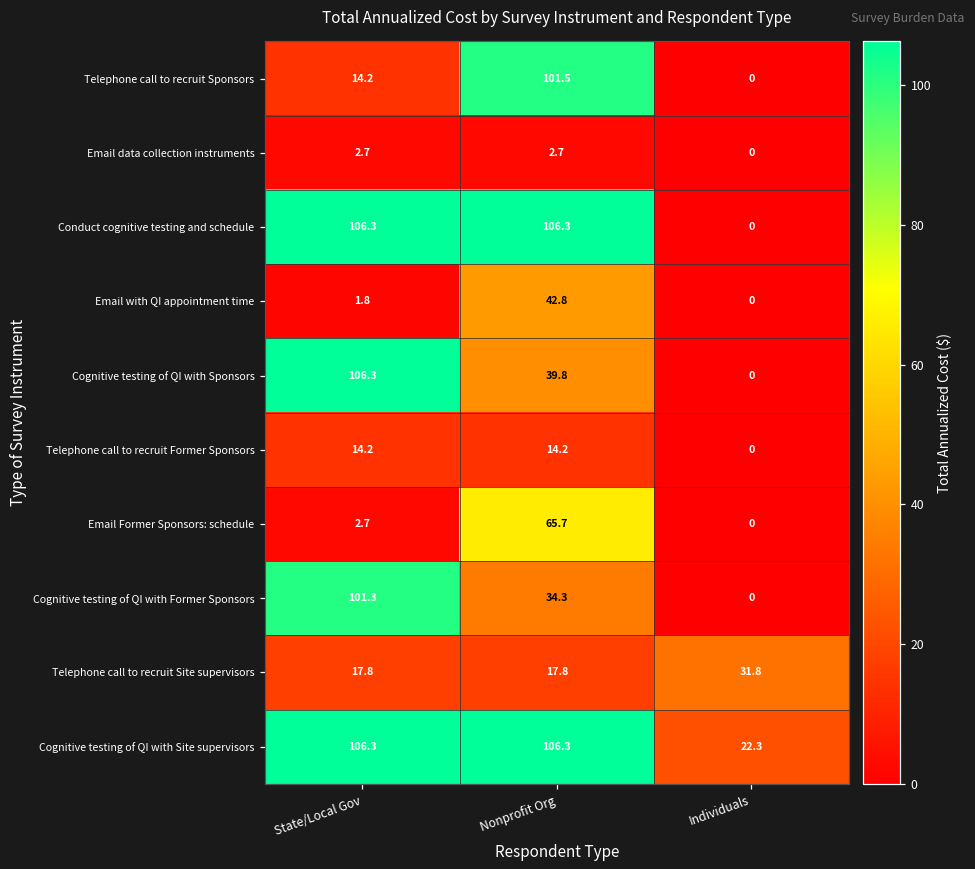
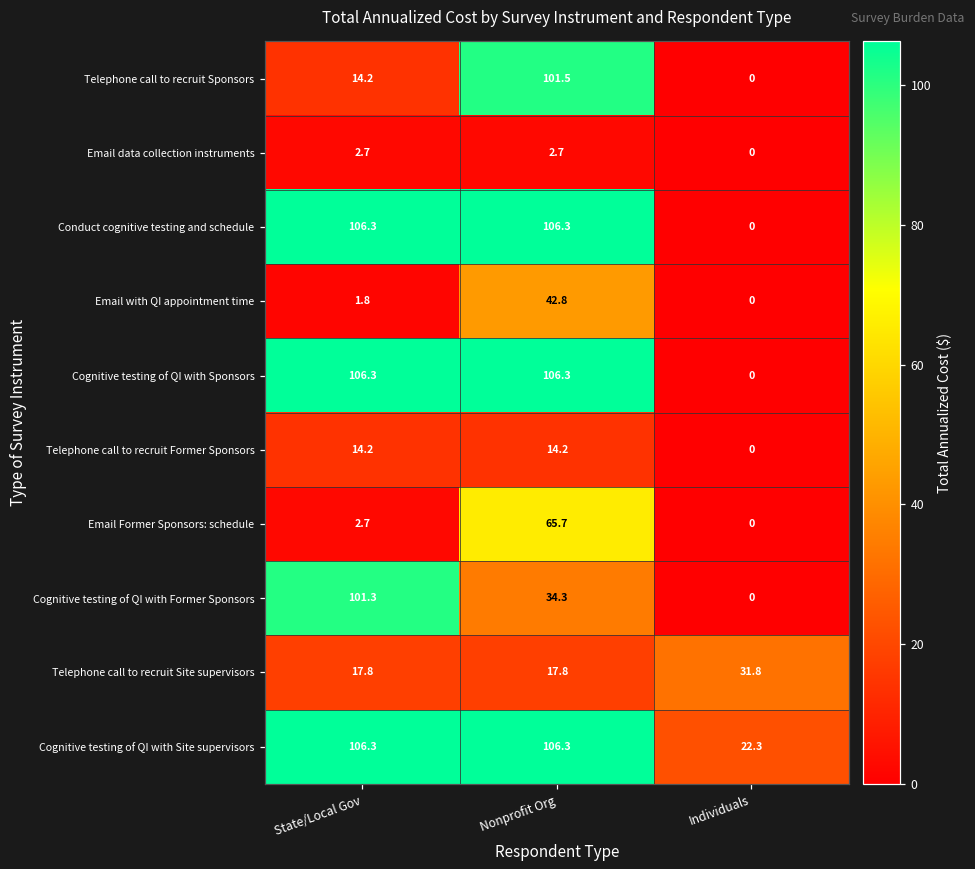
  {
    "Telephone call to recruit Sponsors": {
      "State/Local Gov": 14.2,
      "Nonprofit Org": 101.5,
      "Individuals": 0
    },
    "Email data collection instruments": {
      "State/Local Gov": 2.7,
      "Nonprofit Org": 2.7,
      "Individuals": 0
    },
    "Conduct cognitive testing and schedule": {
      "State/Local Gov": 106.3,
      "Nonprofit Org": 106.3,
      "Individuals": 0
    },
    "Email with QI appointment time": {
      "State/Local Gov": 1.8,
      "Nonprofit Org": 42.8,
      "Individuals": 0
    },
    "Cognitive testing of QI with Sponsors": {
      "State/Local Gov": 106.3,
-     "Nonprofit Org": 39.8,
+     "Nonprofit Org": 106.3,
      "Individuals": 0
    },
    "Telephone call to recruit Former Sponsors": {
      "State/Local Gov": 14.2,
      "Nonprofit Org": 14.2,
      "Individuals": 0
    },
    "Email Former Sponsors: schedule": {
      "State/Local Gov": 2.7,
      "Nonprofit Org": 65.7,
      "Individuals": 0
    },
    "Cognitive testing of QI with Former Sponsors": {
      "State/Local Gov": 101.3,
      "Nonprofit Org": 34.3,
      "Individuals": 0
    },
    "Telephone call to recruit Site supervisors": {
      "State/Local Gov": 17.8,
      "Nonprofit Org": 17.8,
      "Individuals": 31.8
    },
    "Cognitive testing of QI with Site supervisors": {
      "State/Local Gov": 106.3,
      "Nonprofit Org": 106.3,
      "Individuals": 22.3
    }
  }
